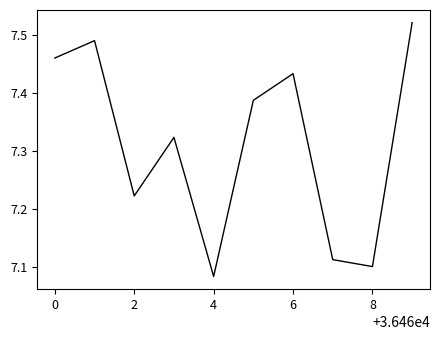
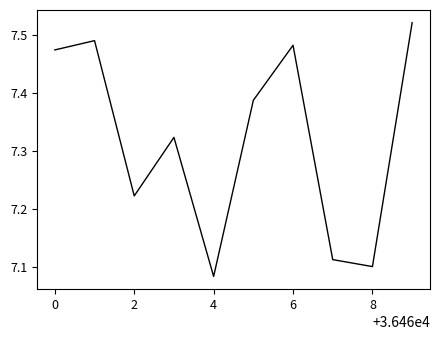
  {
-   "0": 7.46,
+   "0": 7.48,
    "2": 7.22,
    "4": 7.08,
-   "6": 7.43,
+   "6": 7.48,
    "8": 7.10
  }
